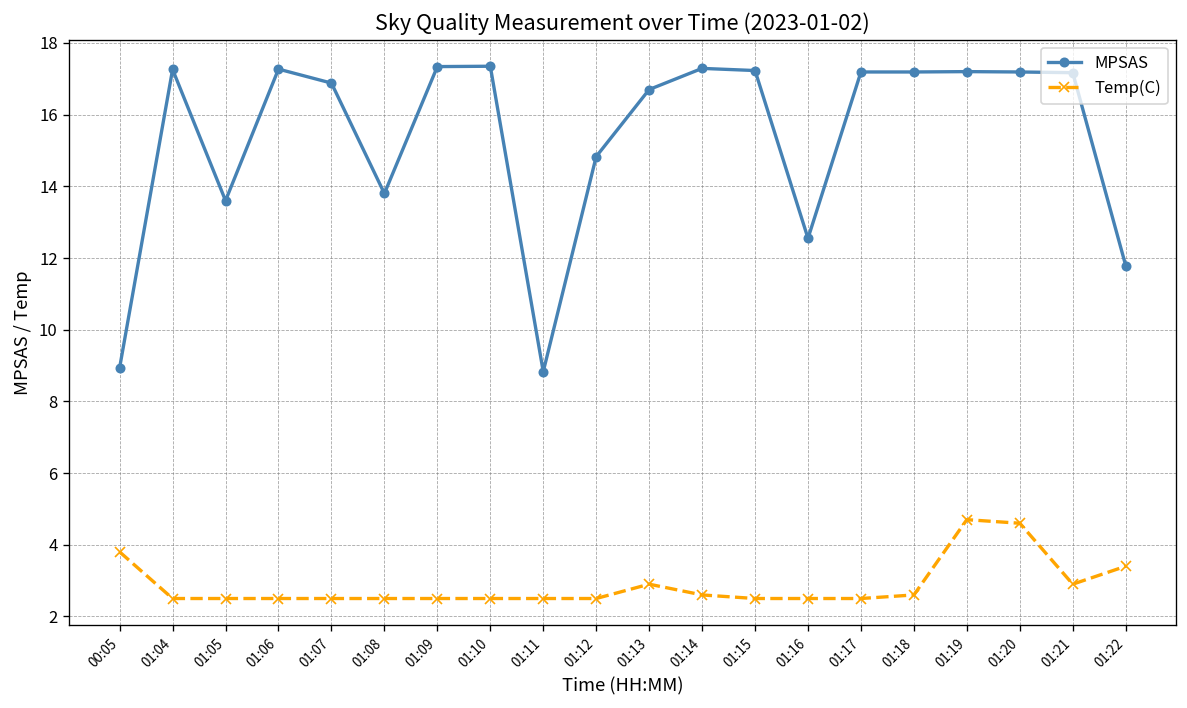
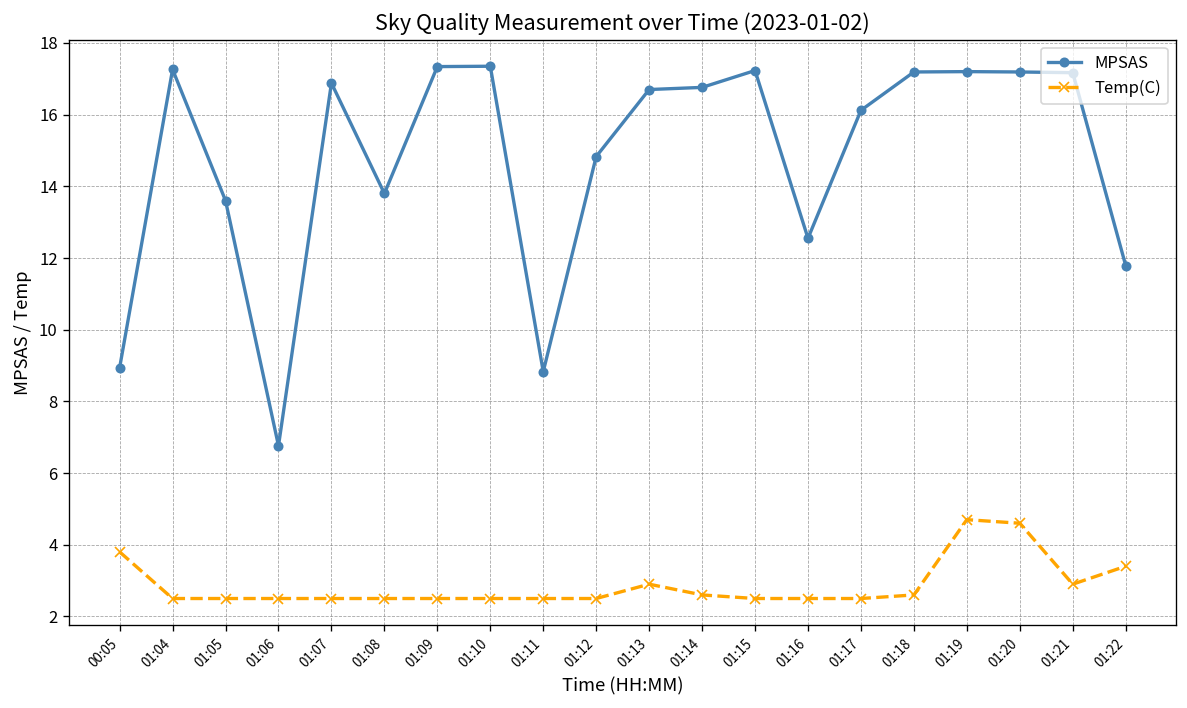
  {
    "MPSAS": {
      "00:05": 8.9,
      "01:04": 17.3,
      "01:05": 13.6,
-     "01:06": 17.3,
+     "01:06": 6.8,
      "01:07": 16.9,
      "01:08": 13.8,
      "01:09": 17.3,
      "01:10": 17.4,
      "01:11": 8.8,
      "01:12": 14.8,
      "01:13": 16.7,
-     "01:14": 17.3,
+     "01:14": 16.8,
      "01:15": 17.2,
      "01:16": 12.6,
-     "01:17": 17.2,
+     "01:17": 16.1,
      "01:18": 17.2,
      "01:19": 17.2,
      "01:20": 17.2,
      "01:22": 11.8
    },
    "Temp(C)": {
      "00:05": 3.8,
      "01:04": 2.5,
      "01:05": 2.5,
      "01:06": 2.5,
      "01:07": 2.5,
      "01:08": 2.5,
      "01:09": 2.5,
      "01:10": 2.5,
      "01:11": 2.5,
      "01:12": 2.5,
      "01:13": 2.9,
      "01:14": 2.6,
      "01:15": 2.5,
      "01:16": 2.5,
      "01:17": 2.5,
      "01:18": 2.6,
      "01:19": 4.7,
      "01:20": 4.6,
      "01:21": 2.9,
      "01:22": 3.4
    }
  }
